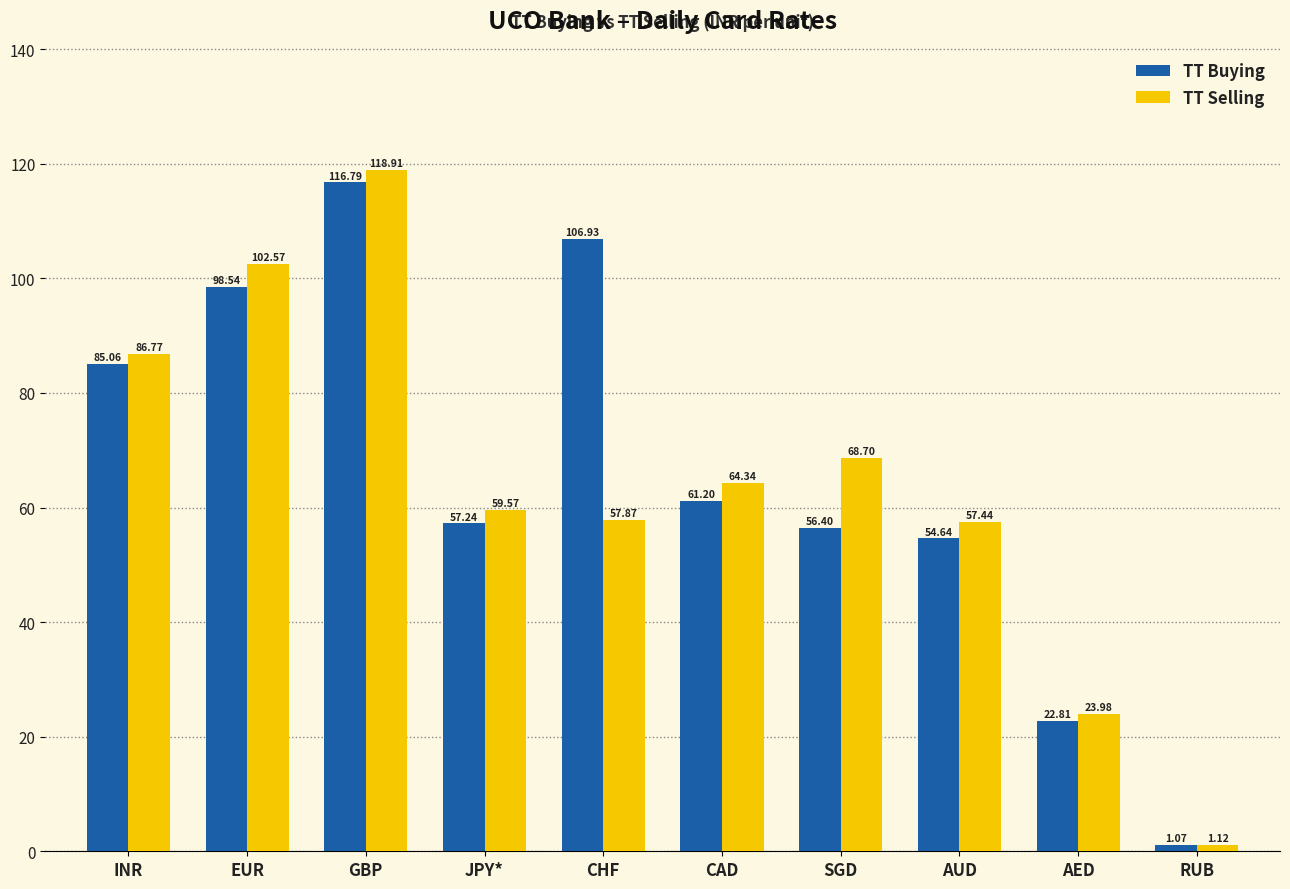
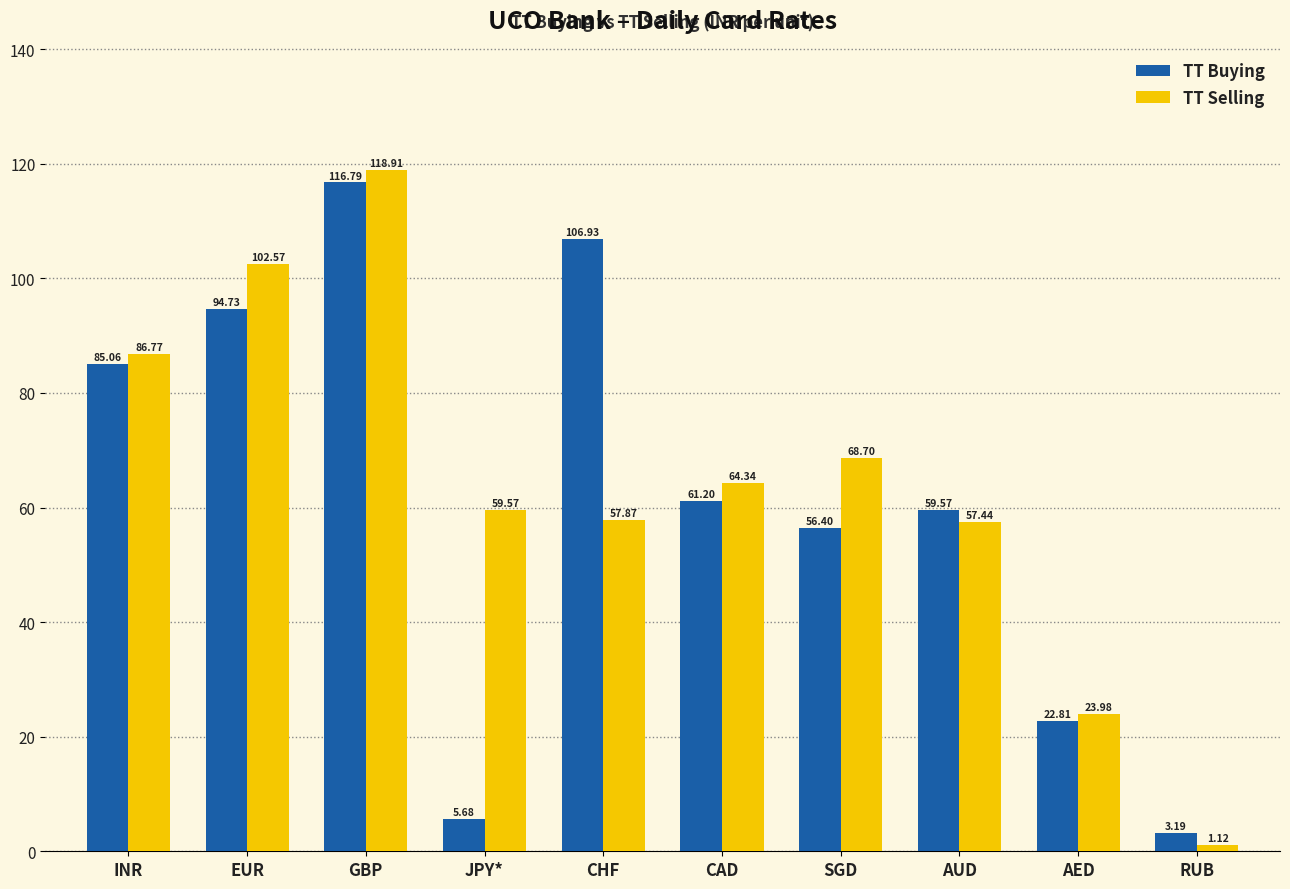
  {
    "TT Buying": {
      "INR": 85.06,
-     "EUR": 98.54,
+     "EUR": 94.73,
      "GBP": 116.79,
-     "JPY*": 57.24,
+     "JPY*": 5.68,
      "CHF": 106.93,
      "CAD": 61.20,
      "SGD": 56.40,
-     "AUD": 54.64,
+     "AUD": 59.57,
      "AED": 22.81,
-     "RUB": 1.07
+     "RUB": 3.19
    },
    "TT Selling": {
      "INR": 86.77,
      "EUR": 102.57,
      "GBP": 118.91,
      "JPY*": 59.57,
      "CHF": 57.87,
      "CAD": 64.34,
      "SGD": 68.70,
      "AUD": 57.44,
      "AED": 23.98,
      "RUB": 1.12
    }
  }
